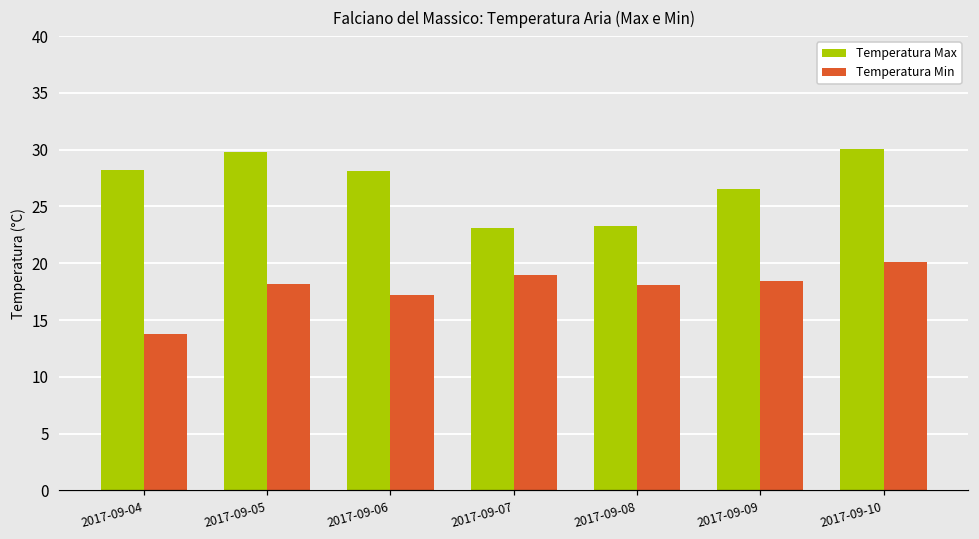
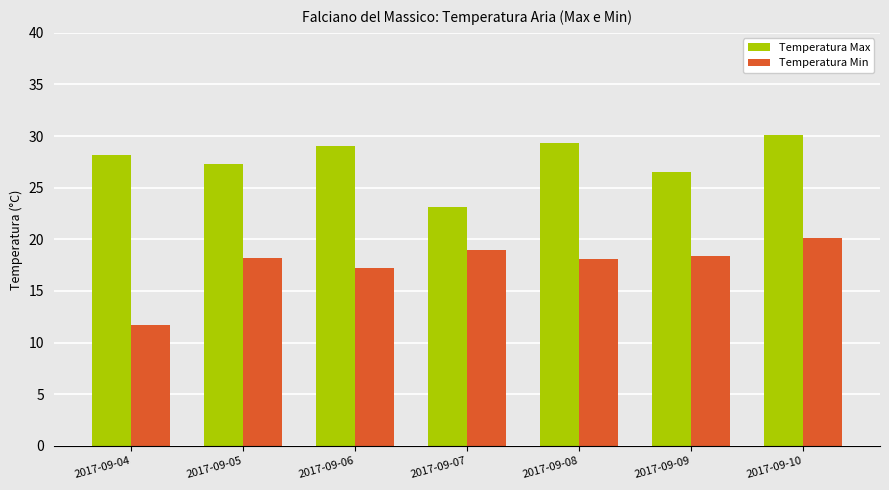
  {
    "Temperatura Max": {
      "2017-09-04": 28.2,
-     "2017-09-05": 29.8,
-     "2017-09-06": 28.1,
+     "2017-09-05": 27.3,
+     "2017-09-06": 29.0,
      "2017-09-07": 23.1,
-     "2017-09-08": 23.3,
+     "2017-09-08": 29.3,
      "2017-09-09": 26.5,
      "2017-09-10": 30.1
    },
    "Temperatura Min": {
-     "2017-09-04": 13.8,
+     "2017-09-04": 11.7,
      "2017-09-05": 18.2,
      "2017-09-06": 17.2,
      "2017-09-07": 19.0,
      "2017-09-08": 18.1,
      "2017-09-09": 18.4,
      "2017-09-10": 20.1
    }
  }
